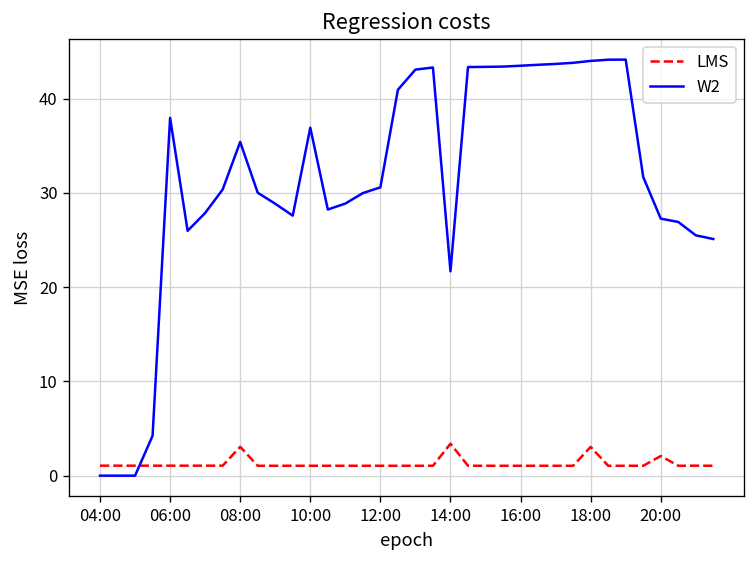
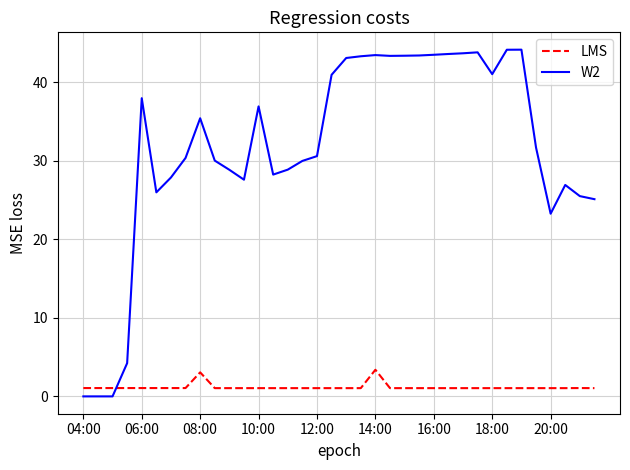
  {
    "LMS": {
      "04:00": 1,
      "06:00": 1,
      "08:00": 3,
      "10:00": 1,
      "12:00": 1,
      "14:00": 3,
      "16:00": 1,
-     "18:00": 3,
-     "20:00": 2
+     "18:00": 1,
+     "20:00": 1
    },
    "W2": {
      "04:00": 0,
      "06:00": 38,
      "08:00": 35,
      "10:00": 37,
      "12:00": 31,
-     "14:00": 22,
+     "14:00": 43,
      "16:00": 43,
-     "18:00": 44,
-     "20:00": 27
+     "18:00": 41,
+     "20:00": 23
    }
  }
